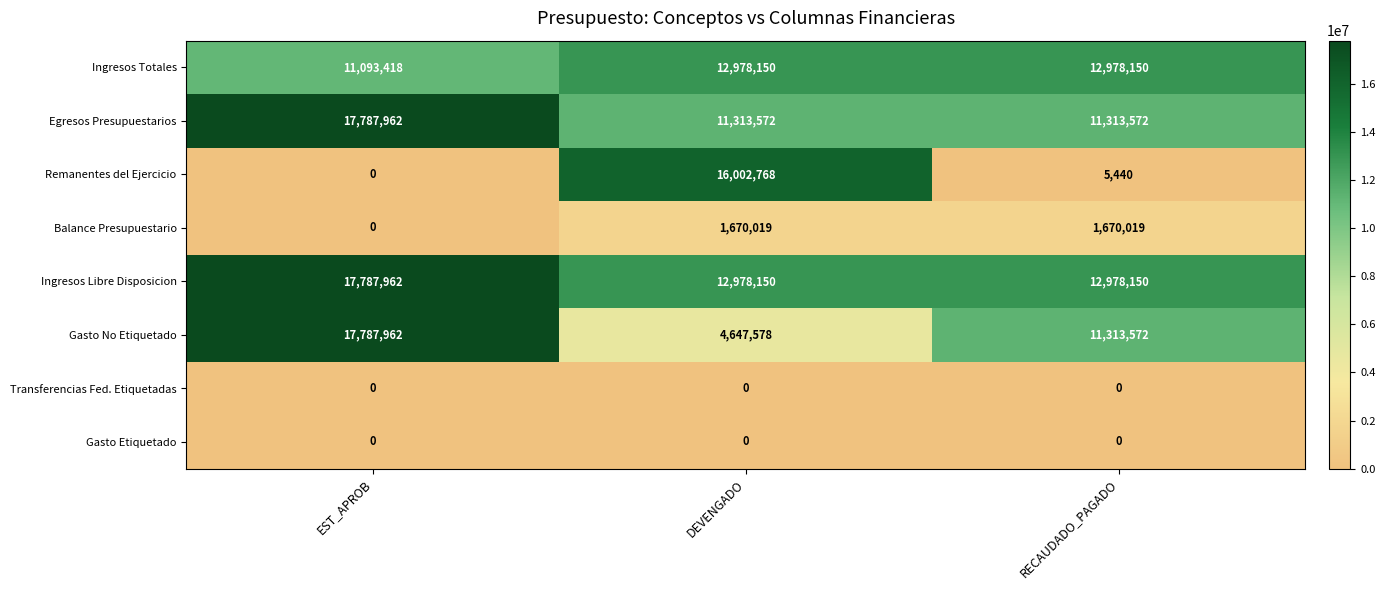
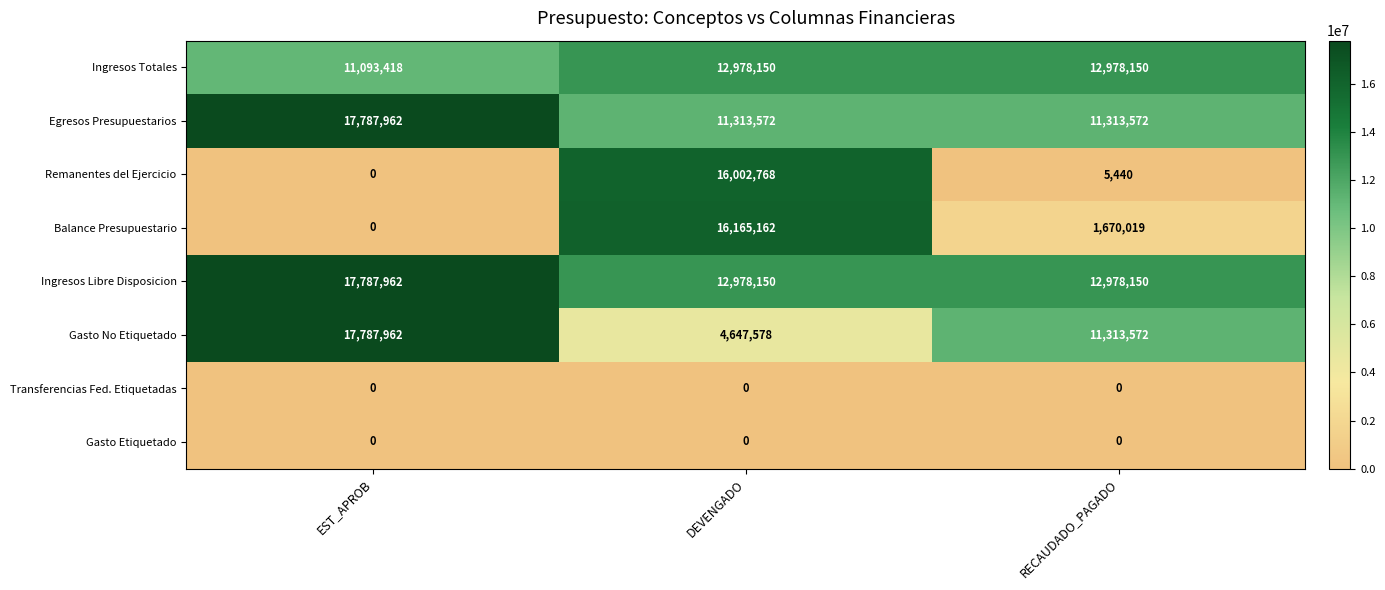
  {
    "Ingresos Totales": {
      "EST_APROB": "11,093,418",
      "DEVENGADO": "12,978,150",
      "RECAUDADO_PAGADO": "12,978,150"
    },
    "Egresos Presupuestarios": {
      "EST_APROB": "17,787,962",
      "DEVENGADO": "11,313,572",
      "RECAUDADO_PAGADO": "11,313,572"
    },
    "Remanentes del Ejercicio": {
      "EST_APROB": "0",
      "DEVENGADO": "16,002,768",
      "RECAUDADO_PAGADO": "5,440"
    },
    "Balance Presupuestario": {
      "EST_APROB": "0",
-     "DEVENGADO": "1,670,019",
+     "DEVENGADO": "16,165,162",
      "RECAUDADO_PAGADO": "1,670,019"
    },
    "Ingresos Libre Disposicion": {
      "EST_APROB": "17,787,962",
      "DEVENGADO": "12,978,150",
      "RECAUDADO_PAGADO": "12,978,150"
    },
    "Gasto No Etiquetado": {
      "EST_APROB": "17,787,962",
      "DEVENGADO": "4,647,578",
      "RECAUDADO_PAGADO": "11,313,572"
    },
    "Transferencias Fed. Etiquetadas": {
      "EST_APROB": "0",
      "DEVENGADO": "0",
      "RECAUDADO_PAGADO": "0"
    },
    "Gasto Etiquetado": {
      "EST_APROB": "0",
      "DEVENGADO": "0",
      "RECAUDADO_PAGADO": "0"
    }
  }
